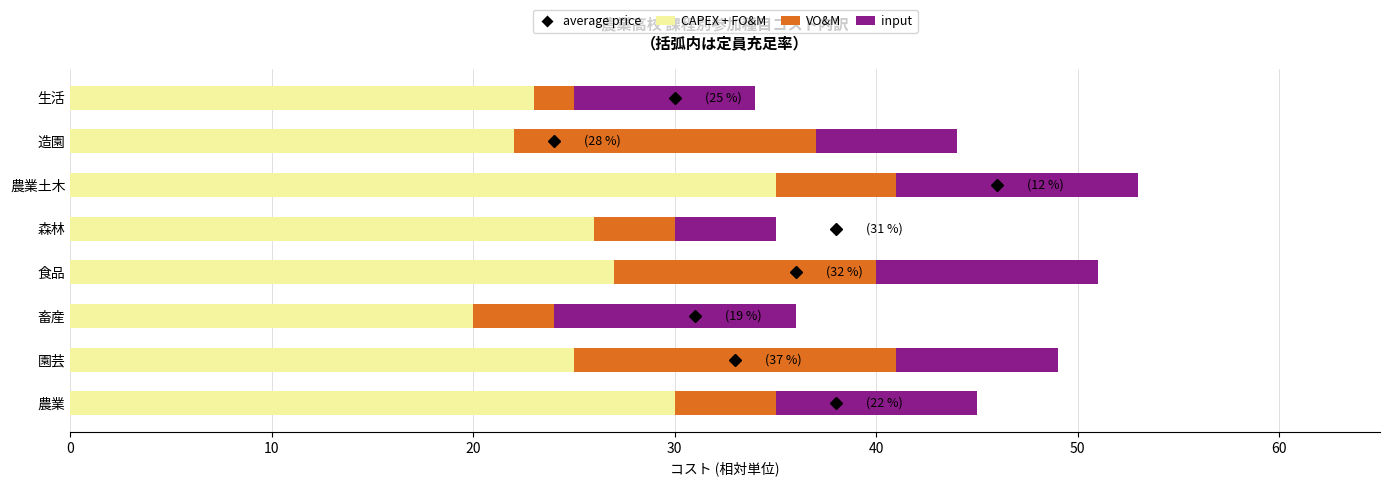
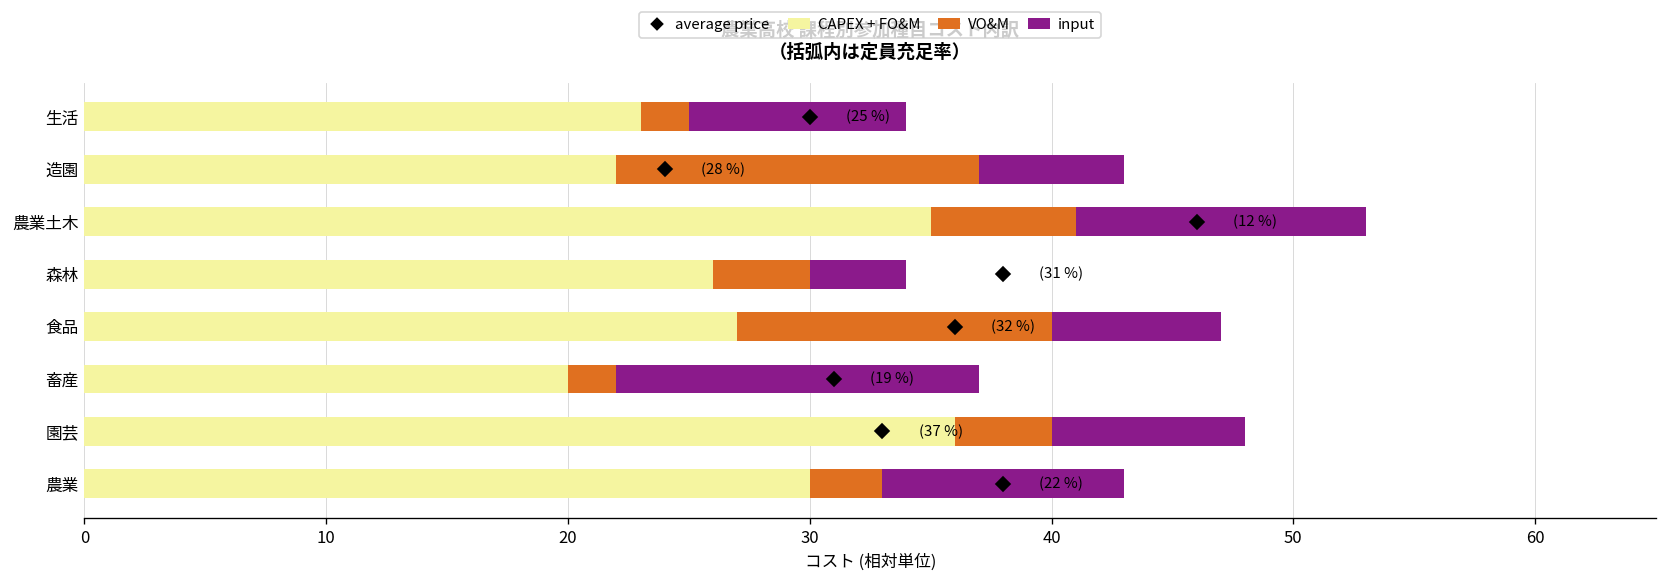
  {
    "CAPEX + FO&M": {
      "生活": 23,
      "造園": 22,
      "農業土木": 35,
      "森林": 26,
      "食品": 27,
      "畜産": 20,
-     "園芸": 25,
+     "園芸": 36,
      "農業": 30
    },
    "VO&M": {
      "生活": 2,
      "農業土木": 6,
      "森林": 4,
-     "畜産": 4,
-     "園芸": 16,
-     "農業": 5
+     "畜産": 2,
+     "園芸": 4,
+     "農業": 3
    },
    "input": {
-     "造園": 7,
-     "森林": 5,
-     "食品": 11,
-     "畜産": 12,
+     "造園": 6,
+     "森林": 4,
+     "食品": 7,
+     "畜産": 15,
      "園芸": 8
    }
  }
